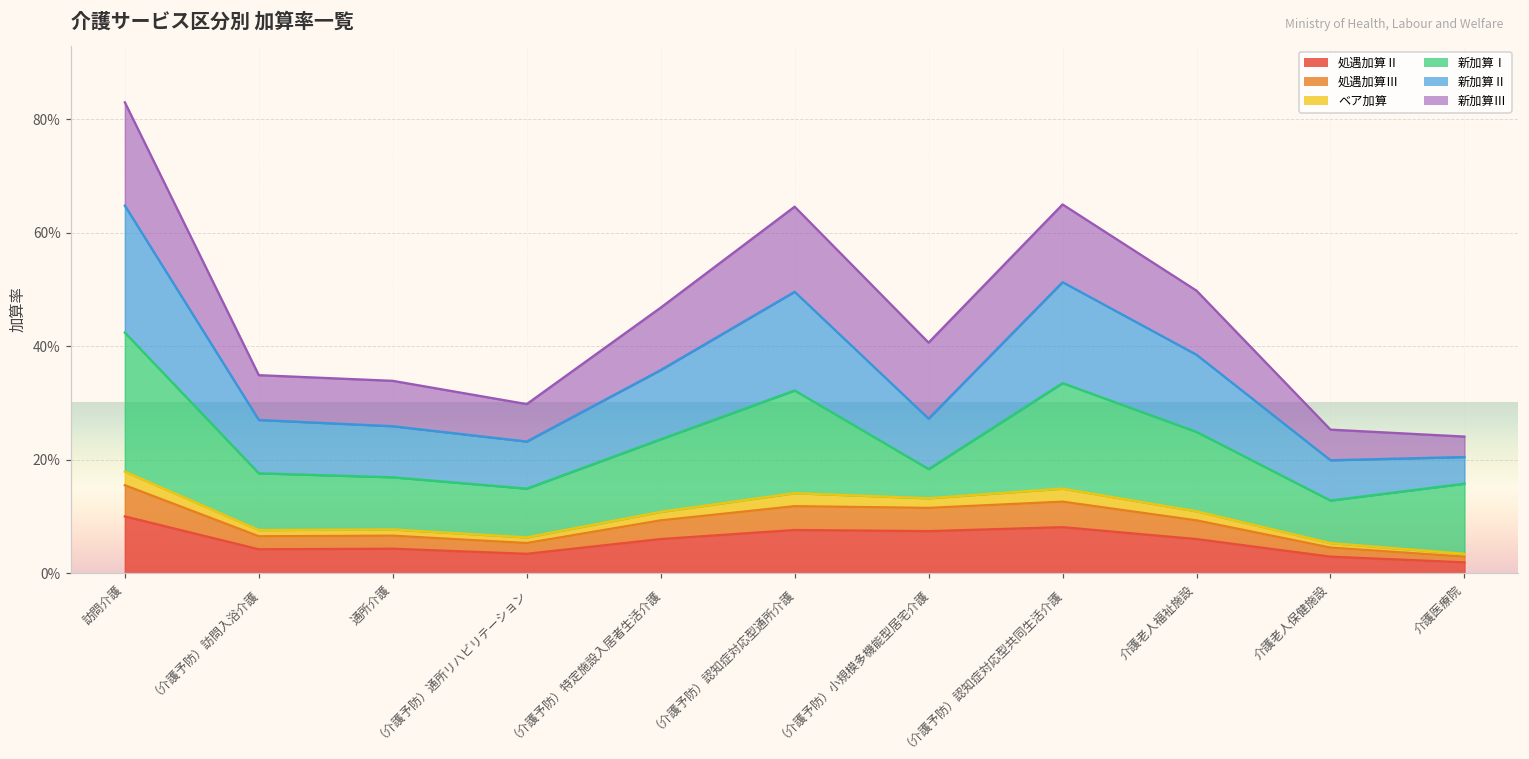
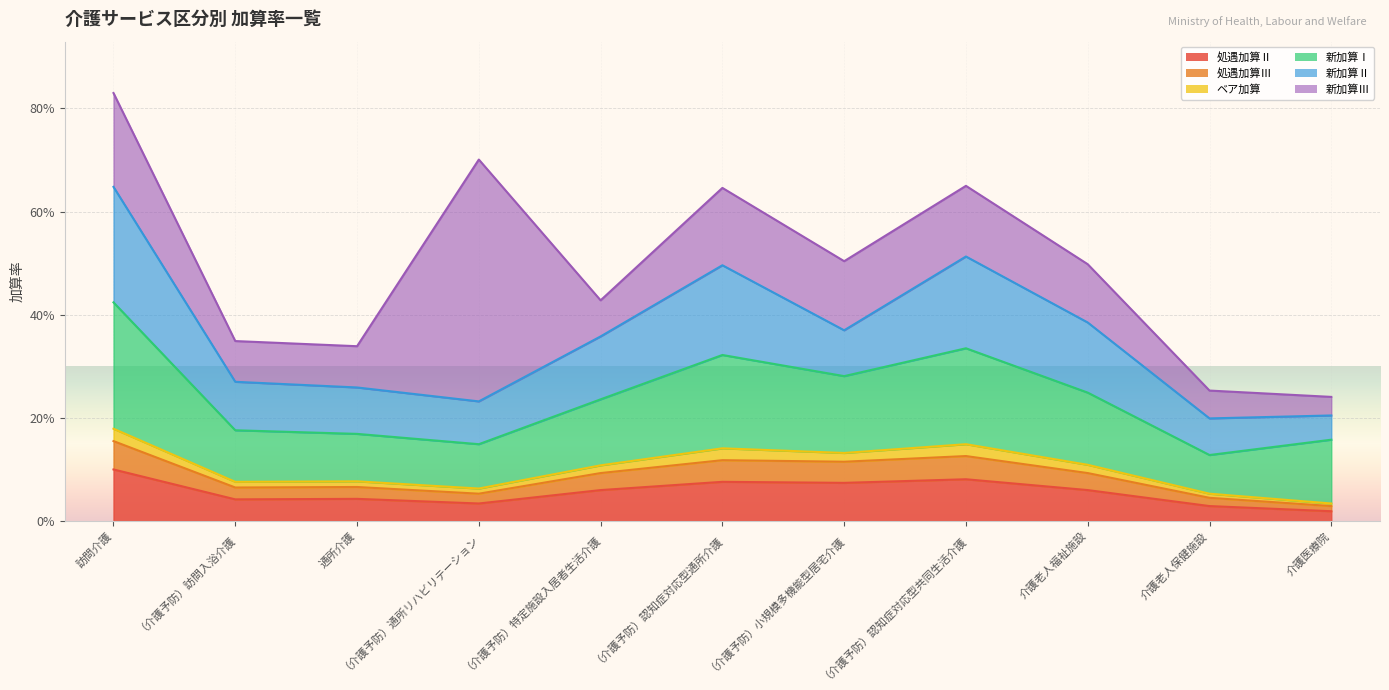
  {
    "ベア加算": {
      "訪問介護": "2%",
      "（介護予防）訪問入浴介護": "1%",
      "通所介護": "1%",
      "（介護予防）通所リハビリテーション": "1%",
      "（介護予防）特定施設入居者生活介護": "2%",
      "（介護予防）認知症対応型通所介護": "2%",
      "（介護予防）小規模多機能型居宅介護": "2%",
      "（介護予防）認知症対応型共同生活介護": "2%",
      "介護老人福祉施設": "2%",
      "介護老人保健施設": "1%",
      "介護医療院": "0%"
    },
    "新加算Ⅰ": {
      "訪問介護": "25%",
      "（介護予防）訪問入浴介護": "10%",
      "通所介護": "9%",
      "（介護予防）通所リハビリテーション": "9%",
      "（介護予防）特定施設入居者生活介護": "13%",
      "（介護予防）認知症対応型通所介護": "18%",
-     "（介護予防）小規模多機能型居宅介護": "5%",
+     "（介護予防）小規模多機能型居宅介護": "15%",
      "（介護予防）認知症対応型共同生活介護": "19%",
      "介護老人福祉施設": "14%",
      "介護老人保健施設": "8%",
      "介護医療院": "12%"
    },
    "新加算Ⅱ": {
      "訪問介護": "22%",
      "（介護予防）訪問入浴介護": "9%",
      "通所介護": "9%",
      "（介護予防）通所リハビリテーション": "8%",
      "（介護予防）特定施設入居者生活介護": "12%",
      "（介護予防）認知症対応型通所介護": "17%",
      "（介護予防）小規模多機能型居宅介護": "9%",
      "（介護予防）認知症対応型共同生活介護": "18%",
      "介護老人福祉施設": "14%",
      "介護老人保健施設": "7%",
      "介護医療院": "5%"
    },
    "新加算Ⅲ": {
      "訪問介護": "18%",
      "（介護予防）訪問入浴介護": "8%",
      "通所介護": "8%",
-     "（介護予防）通所リハビリテーション": "7%",
-     "（介護予防）特定施設入居者生活介護": "11%",
+     "（介護予防）通所リハビリテーション": "47%",
+     "（介護予防）特定施設入居者生活介護": "7%",
      "（介護予防）認知症対応型通所介護": "15%",
      "（介護予防）小規模多機能型居宅介護": "13%",
      "（介護予防）認知症対応型共同生活介護": "14%",
      "介護老人福祉施設": "11%",
      "介護老人保健施設": "5%",
      "介護医療院": "4%"
    }
  }
